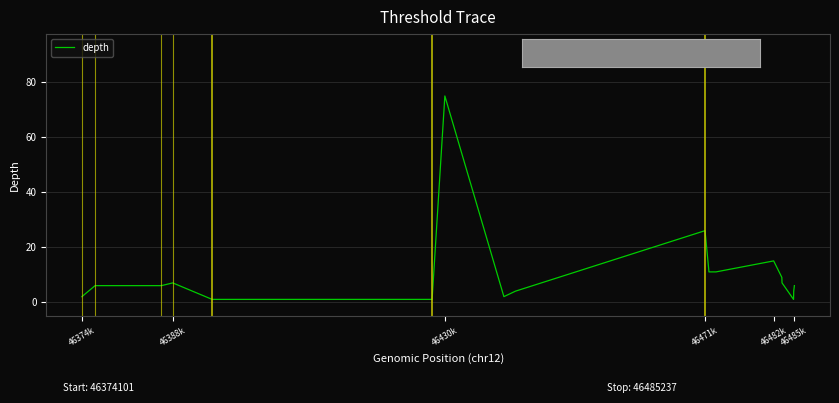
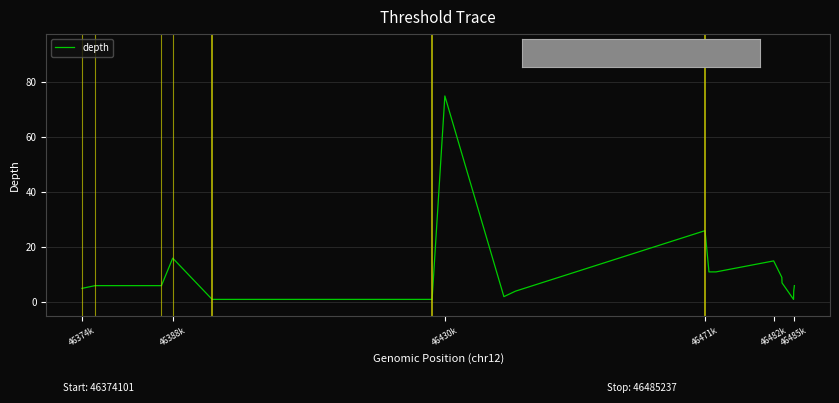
  {
-   "46374k": 2,
-   "46388k": 7,
+   "46374k": 5,
+   "46388k": 16,
    "46430k": 75,
    "46471k": 26,
    "46482k": 15,
    "46485k": 1
  }
